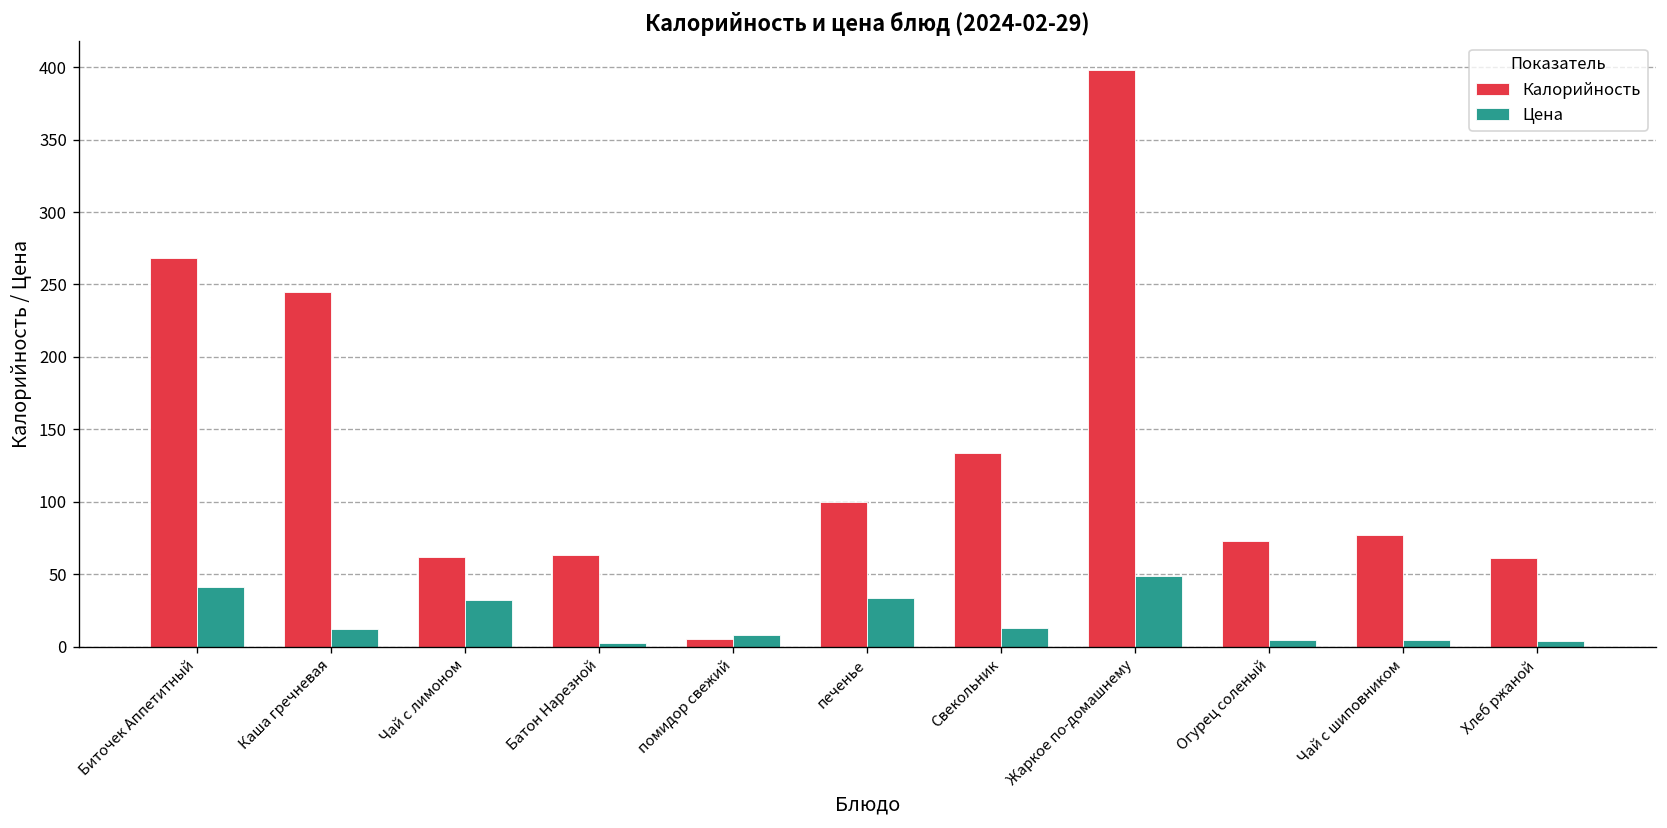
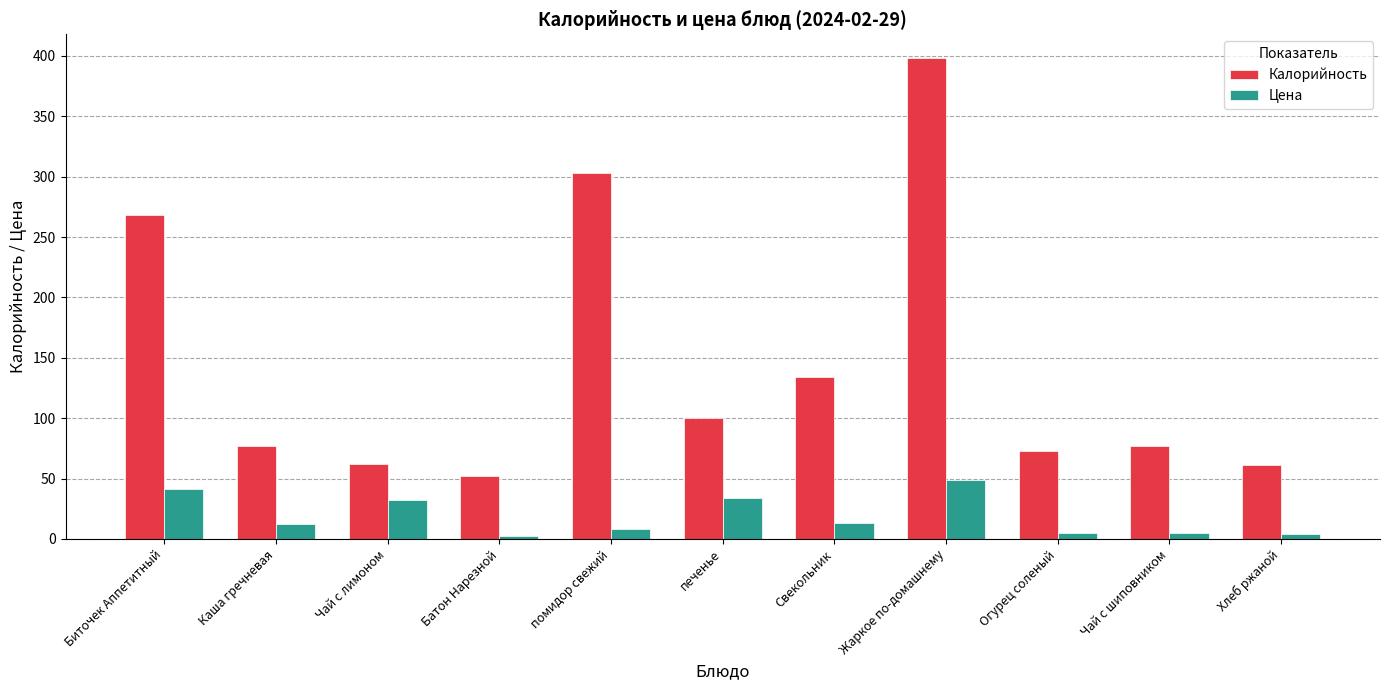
  {
    "Калорийность": {
      "Биточек Аппетитный": 268,
-     "Каша гречневая": 245,
+     "Каша гречневая": 77,
      "Чай с лимоном": 62,
-     "Батон Нарезной": 63,
-     "помидор свежий": 5,
+     "Батон Нарезной": 52,
+     "помидор свежий": 303,
      "печенье": 100,
      "Свекольник": 134,
      "Жаркое по-домашнему": 398,
      "Огурец соленый": 73,
      "Чай с шиповником": 77,
      "Хлеб ржаной": 61
    },
    "Цена": {
      "Биточек Аппетитный": 41,
      "Каша гречневая": 13,
      "Чай с лимоном": 32,
      "Батон Нарезной": 2,
      "помидор свежий": 8,
      "печенье": 34,
      "Свекольник": 13,
      "Жаркое по-домашнему": 49,
      "Огурец соленый": 5,
      "Чай с шиповником": 5,
      "Хлеб ржаной": 4
    }
  }
